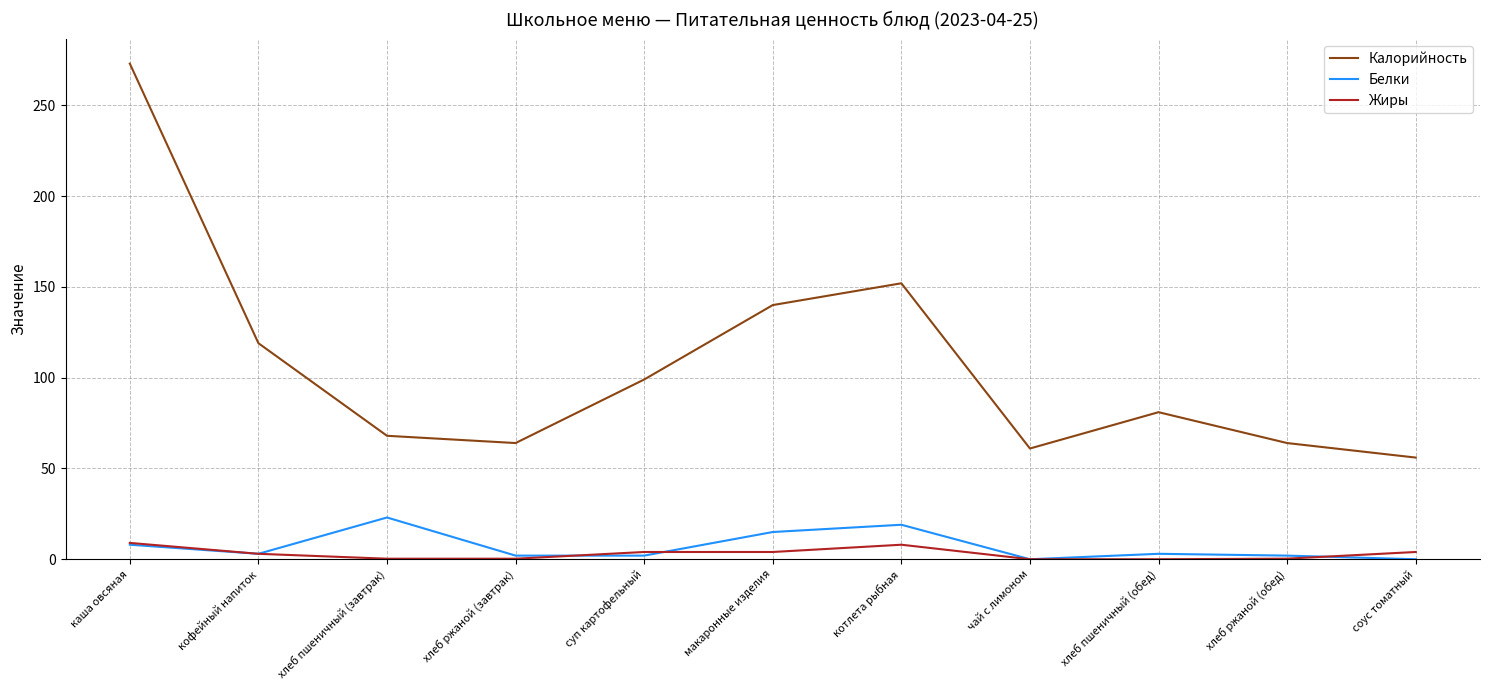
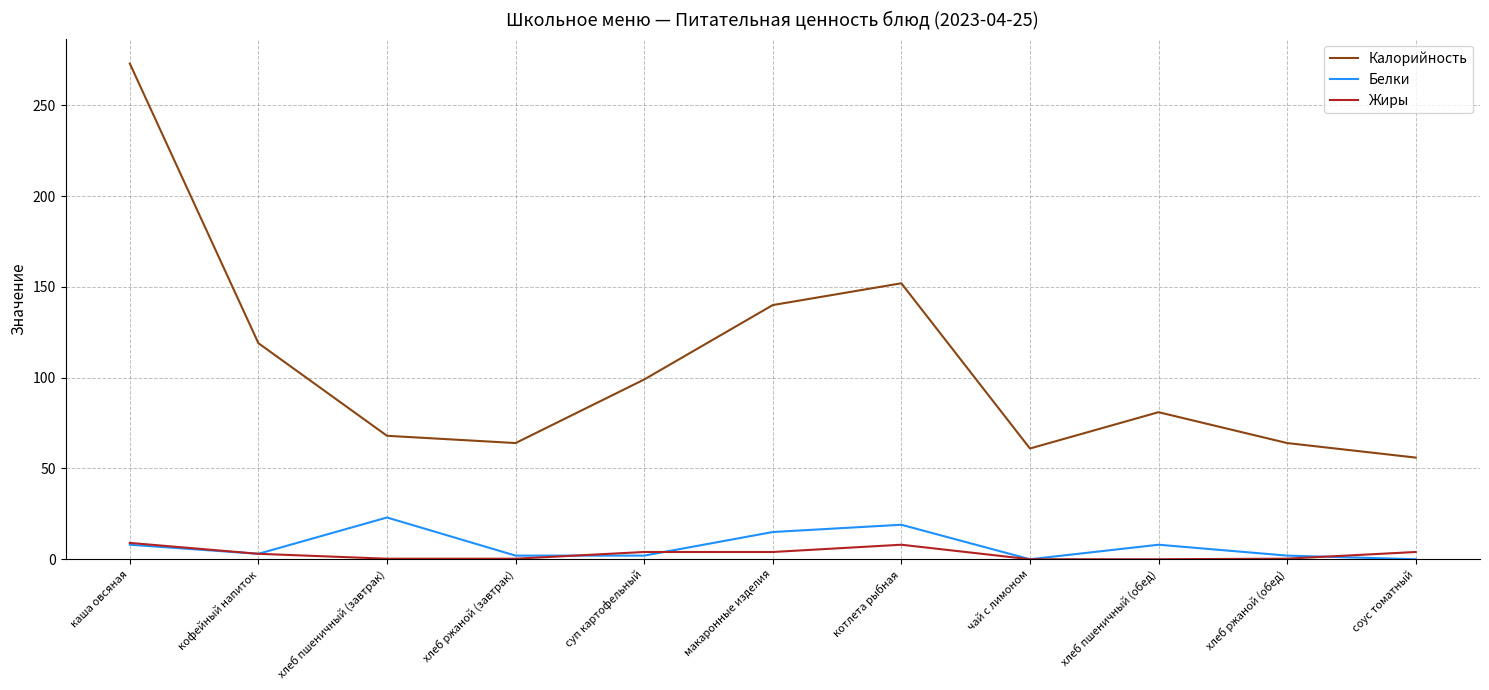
  {
    "Белки": {
      "хлеб пшеничный (завтрак)": 23,
      "хлеб ржаной (завтрак)": 2,
      "суп картофельный": 2,
      "макаронные изделия": 15,
      "котлета рыбная": 19,
-     "хлеб пшеничный (обед)": 3,
+     "хлеб пшеничный (обед)": 8,
      "хлеб ржаной (обед)": 2,
      "соус томатный": 0
    }
  }
